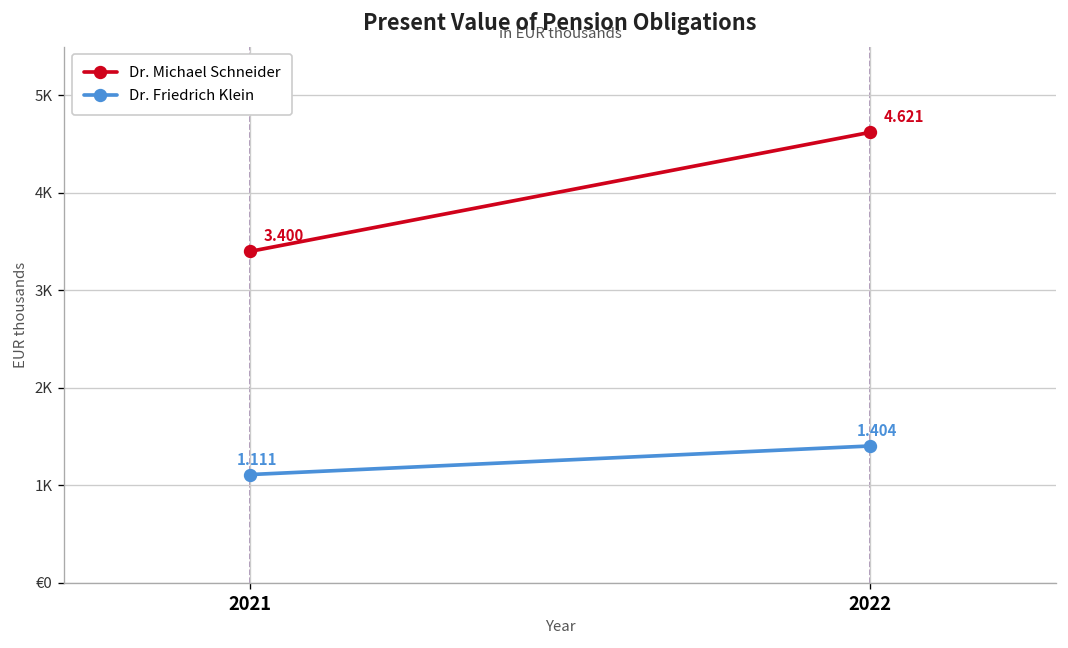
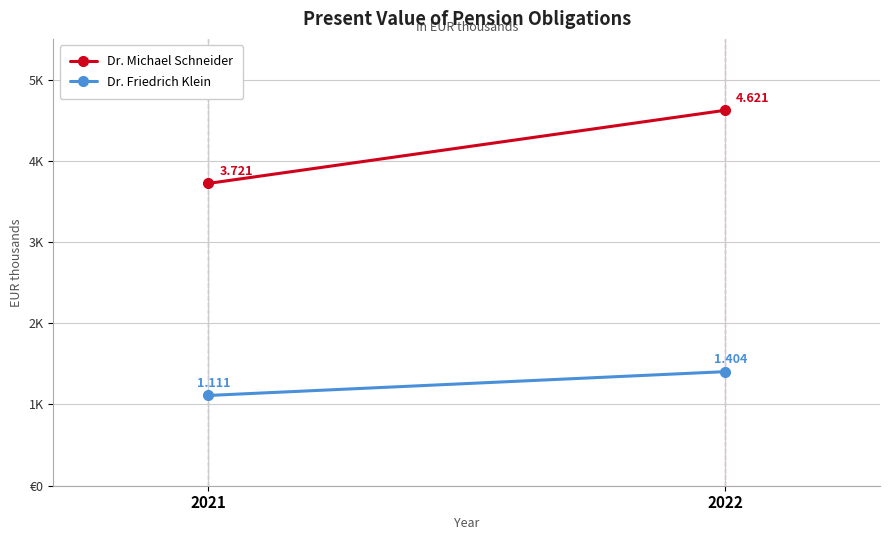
  {
    "Dr. Michael Schneider": {
-     "2021": 3.400,
+     "2021": 3.721,
      "2022": 4.621
    },
    "Dr. Friedrich Klein": {
      "2021": 1.111,
      "2022": 1.404
    }
  }
